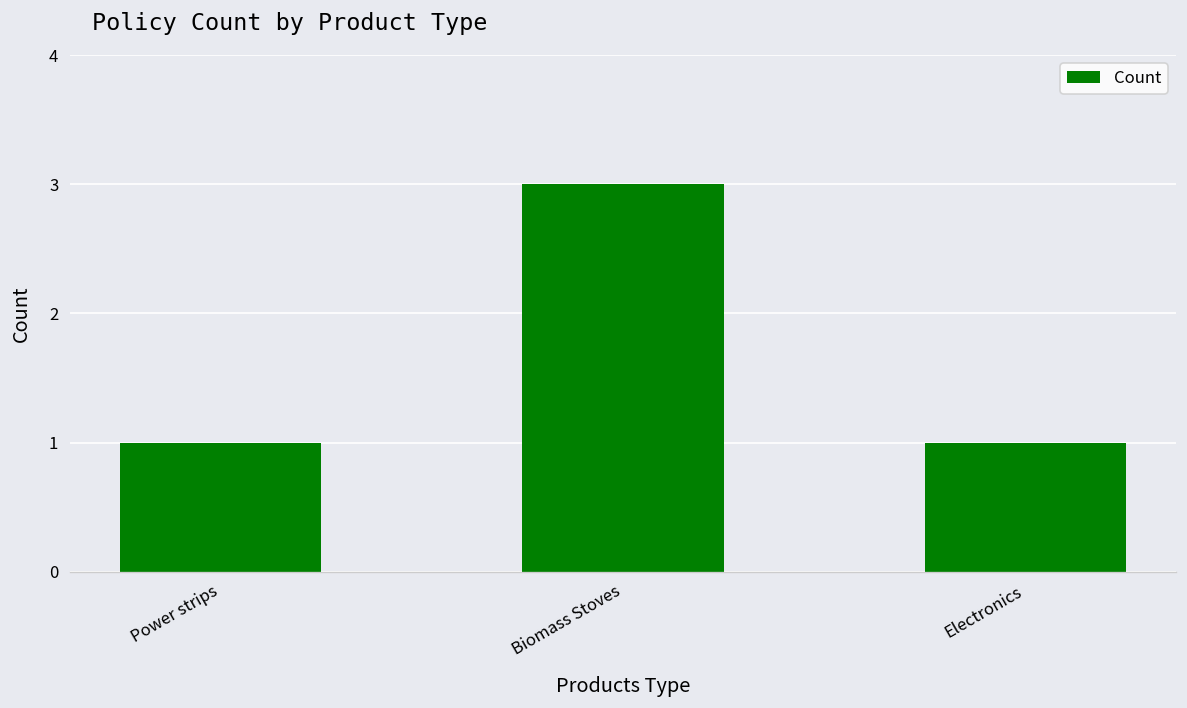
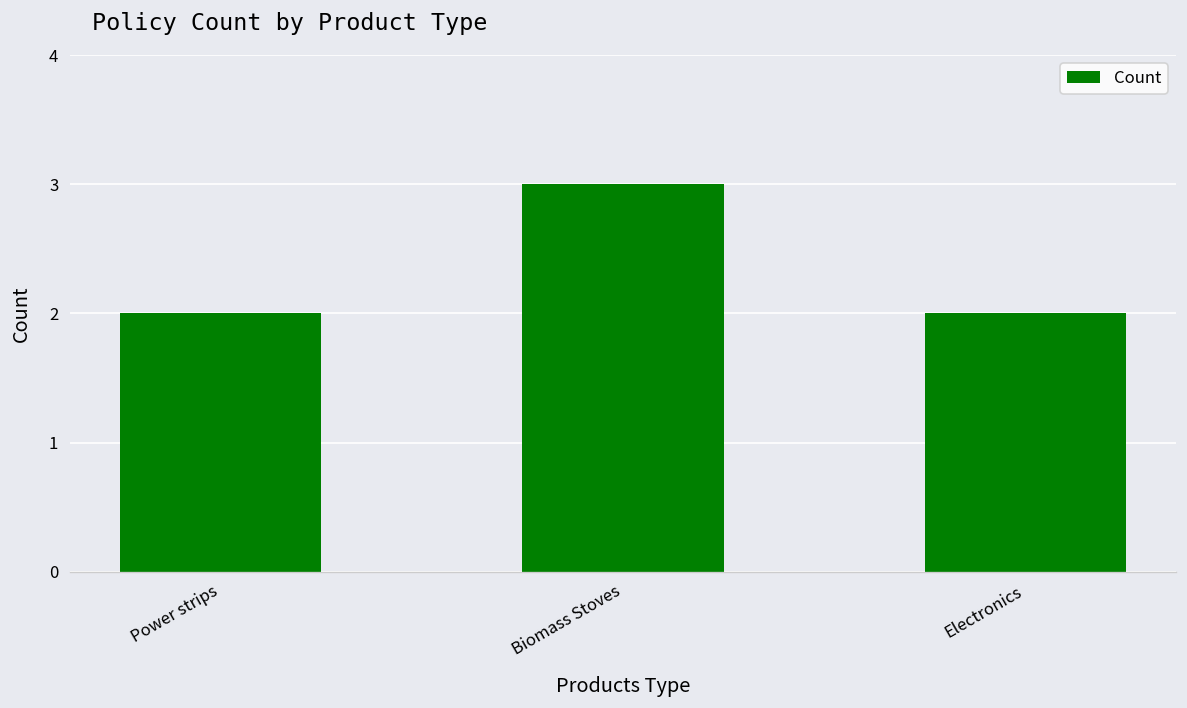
  {
-   "Power strips": 1,
+   "Power strips": 2,
    "Biomass Stoves": 3,
-   "Electronics": 1
+   "Electronics": 2
  }
